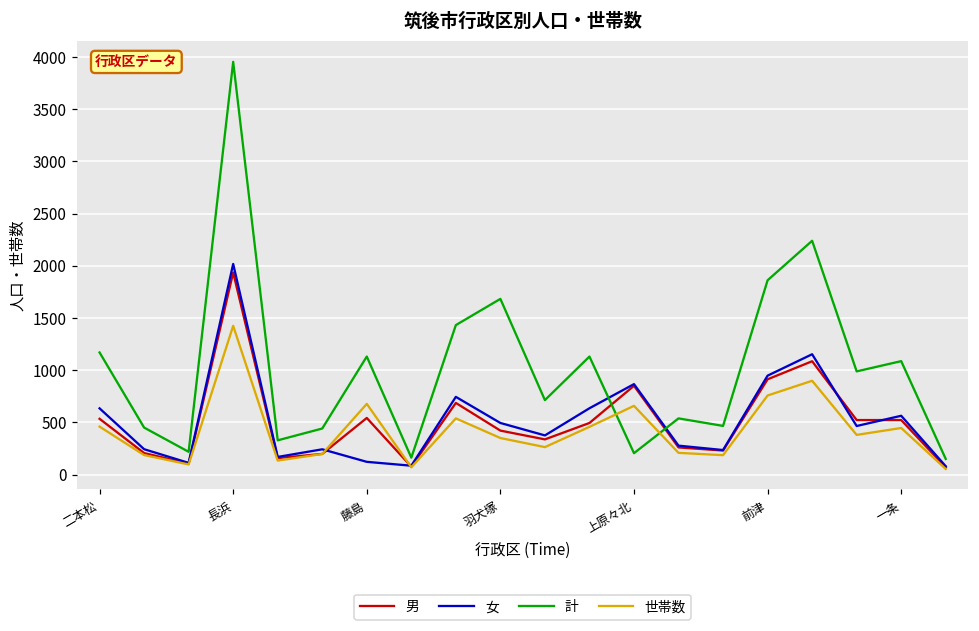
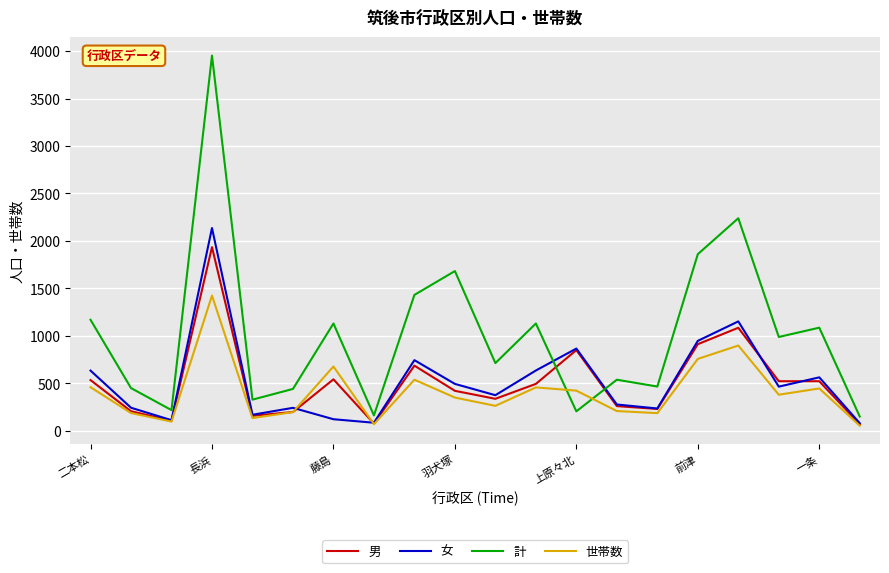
  {
    "男": {
      "二本松": 500,
      "長浜": 1900,
      "藤島": 500,
      "羽犬塚": 400,
      "前津": 900,
      "一条": 500
    },
    "女": {
      "二本松": 600,
-     "長浜": 2000,
+     "長浜": 2100,
      "藤島": 100,
      "羽犬塚": 500,
      "前津": 900,
      "一条": 600
    },
    "計": {
      "二本松": 1200,
      "長浜": 4000,
      "藤島": 1100,
      "羽犬塚": 1700,
      "上原々北": 200,
      "前津": 1900,
      "一条": 1100
    },
    "世帯数": {
      "二本松": 500,
      "長浜": 1400,
      "藤島": 700,
      "羽犬塚": 400,
-     "上原々北": 700,
+     "上原々北": 400,
      "前津": 800,
      "一条": 400
    }
  }
